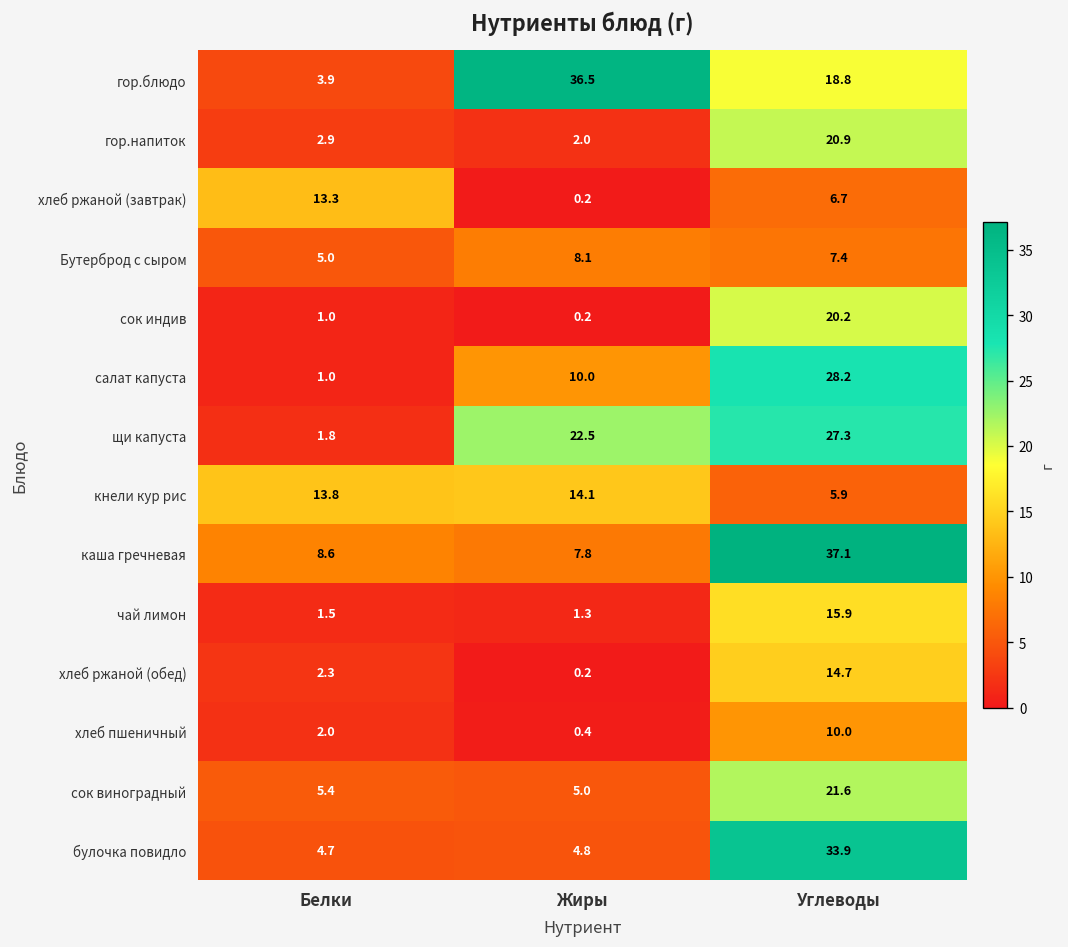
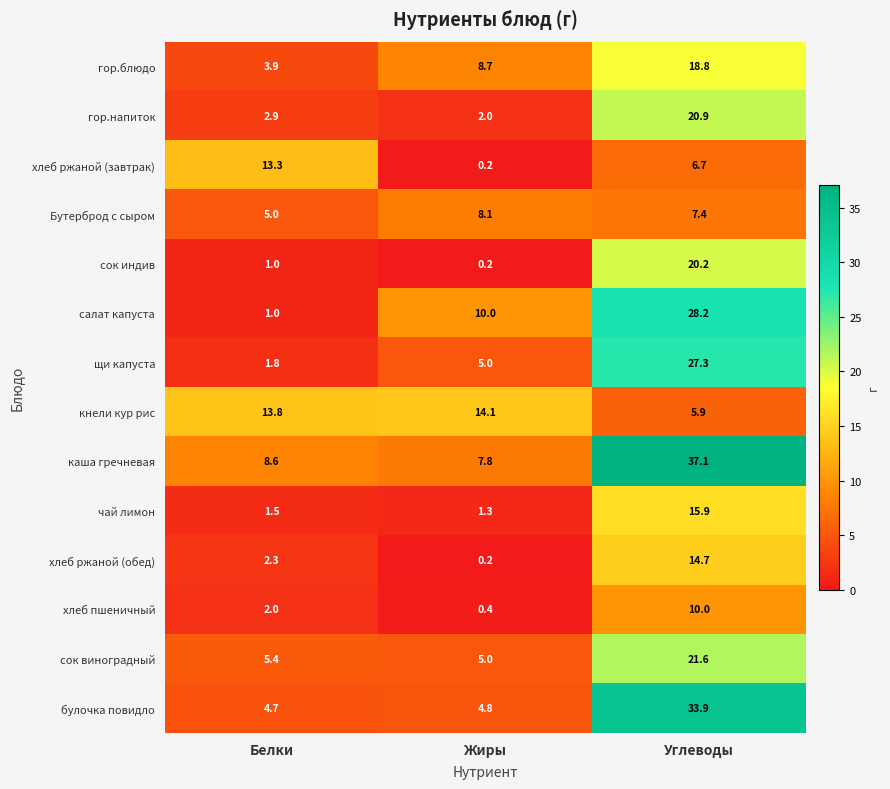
  {
    "гор.блюдо": {
      "Белки": 3.9,
-     "Жиры": 36.5,
+     "Жиры": 8.7,
      "Углеводы": 18.8
    },
    "гор.напиток": {
      "Белки": 2.9,
      "Жиры": 2.0,
      "Углеводы": 20.9
    },
    "хлеб ржаной (завтрак)": {
      "Белки": 13.3,
      "Жиры": 0.2,
      "Углеводы": 6.7
    },
    "Бутерброд с сыром": {
      "Белки": 5.0,
      "Жиры": 8.1,
      "Углеводы": 7.4
    },
    "сок индив": {
      "Белки": 1.0,
      "Жиры": 0.2,
      "Углеводы": 20.2
    },
    "салат капуста": {
      "Белки": 1.0,
      "Жиры": 10.0,
      "Углеводы": 28.2
    },
    "щи капуста": {
      "Белки": 1.8,
-     "Жиры": 22.5,
+     "Жиры": 5.0,
      "Углеводы": 27.3
    },
    "кнели кур рис": {
      "Белки": 13.8,
      "Жиры": 14.1,
      "Углеводы": 5.9
    },
    "каша гречневая": {
      "Белки": 8.6,
      "Жиры": 7.8,
      "Углеводы": 37.1
    },
    "чай лимон": {
      "Белки": 1.5,
      "Жиры": 1.3,
      "Углеводы": 15.9
    },
    "хлеб ржаной (обед)": {
      "Белки": 2.3,
      "Жиры": 0.2,
      "Углеводы": 14.7
    },
    "хлеб пшеничный": {
      "Белки": 2.0,
      "Жиры": 0.4,
      "Углеводы": 10.0
    },
    "сок виноградный": {
      "Белки": 5.4,
      "Жиры": 5.0,
      "Углеводы": 21.6
    },
    "булочка повидло": {
      "Белки": 4.7,
      "Жиры": 4.8,
      "Углеводы": 33.9
    }
  }
